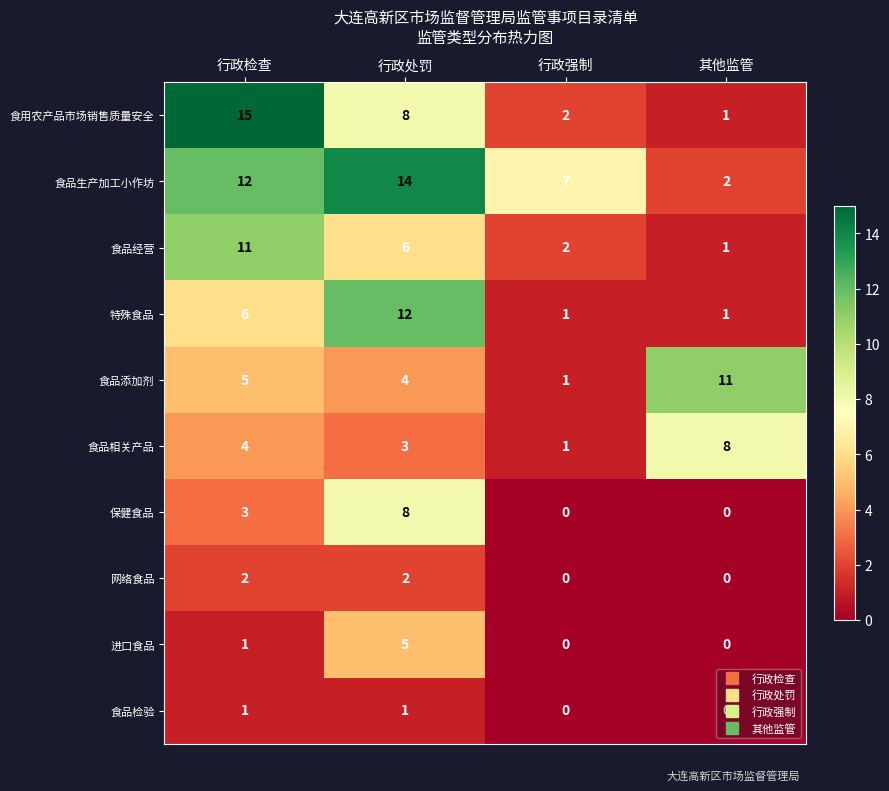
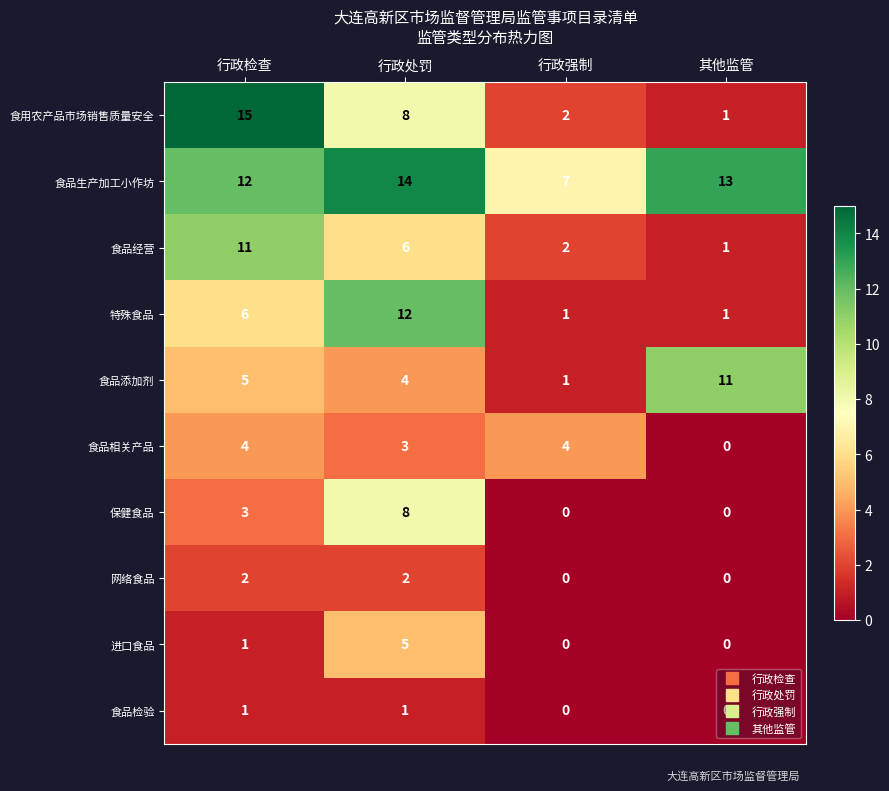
  {
    "食用农产品市场销售质量安全": {
      "行政检查": 15,
      "行政处罚": 8,
      "行政强制": 2,
      "其他监管": 1
    },
    "食品生产加工小作坊": {
      "行政检查": 12,
      "行政处罚": 14,
      "行政强制": 7,
-     "其他监管": 2
+     "其他监管": 13
    },
    "食品经营": {
      "行政检查": 11,
      "行政处罚": 6,
      "行政强制": 2,
      "其他监管": 1
    },
    "特殊食品": {
      "行政检查": 6,
      "行政处罚": 12,
      "行政强制": 1,
      "其他监管": 1
    },
    "食品添加剂": {
      "行政检查": 5,
      "行政处罚": 4,
      "行政强制": 1,
      "其他监管": 11
    },
    "食品相关产品": {
      "行政检查": 4,
      "行政处罚": 3,
-     "行政强制": 1,
-     "其他监管": 8
+     "行政强制": 4,
+     "其他监管": 0
    },
    "保健食品": {
      "行政检查": 3,
      "行政处罚": 8,
      "行政强制": 0,
      "其他监管": 0
    },
    "网络食品": {
      "行政检查": 2,
      "行政处罚": 2,
      "行政强制": 0,
      "其他监管": 0
    },
    "进口食品": {
      "行政检查": 1,
      "行政处罚": 5,
      "行政强制": 0,
      "其他监管": 0
    },
    "食品检验": {
      "行政检查": 1,
      "行政处罚": 1,
      "行政强制": 0
    }
  }
